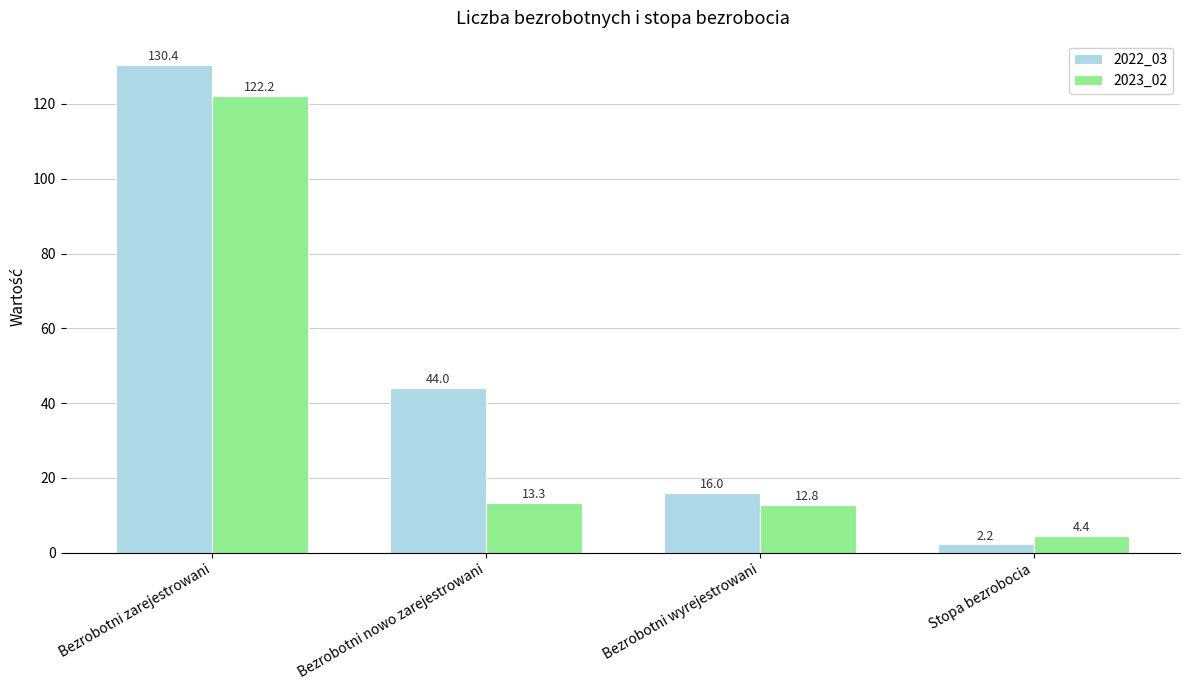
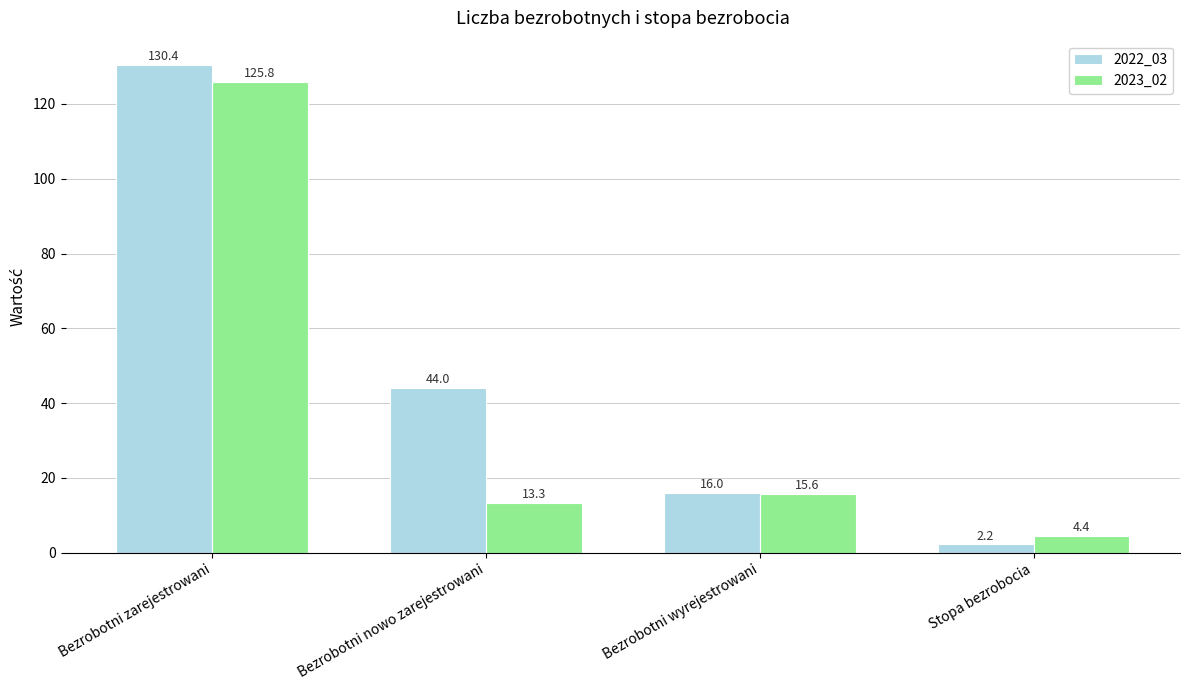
  {
    "2022_03": {
      "Bezrobotni zarejestrowani": 130.4,
      "Bezrobotni nowo zarejestrowani": 44.0,
      "Bezrobotni wyrejestrowani": 16.0,
      "Stopa bezrobocia": 2.2
    },
    "2023_02": {
-     "Bezrobotni zarejestrowani": 122.2,
+     "Bezrobotni zarejestrowani": 125.8,
      "Bezrobotni nowo zarejestrowani": 13.3,
-     "Bezrobotni wyrejestrowani": 12.8,
+     "Bezrobotni wyrejestrowani": 15.6,
      "Stopa bezrobocia": 4.4
    }
  }
